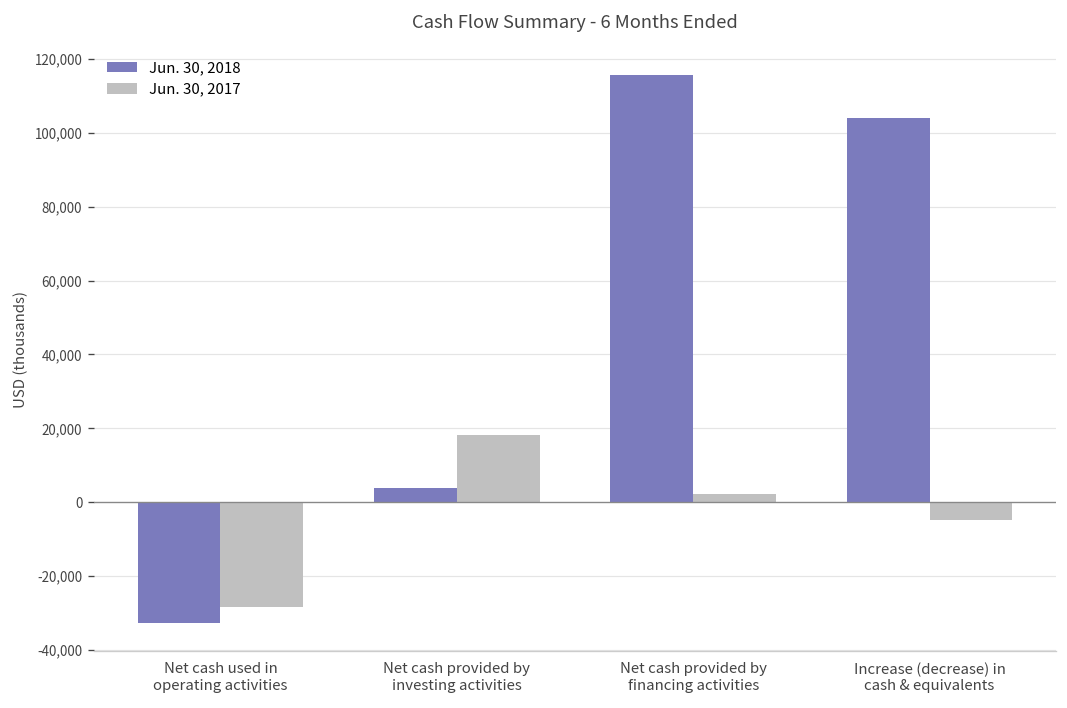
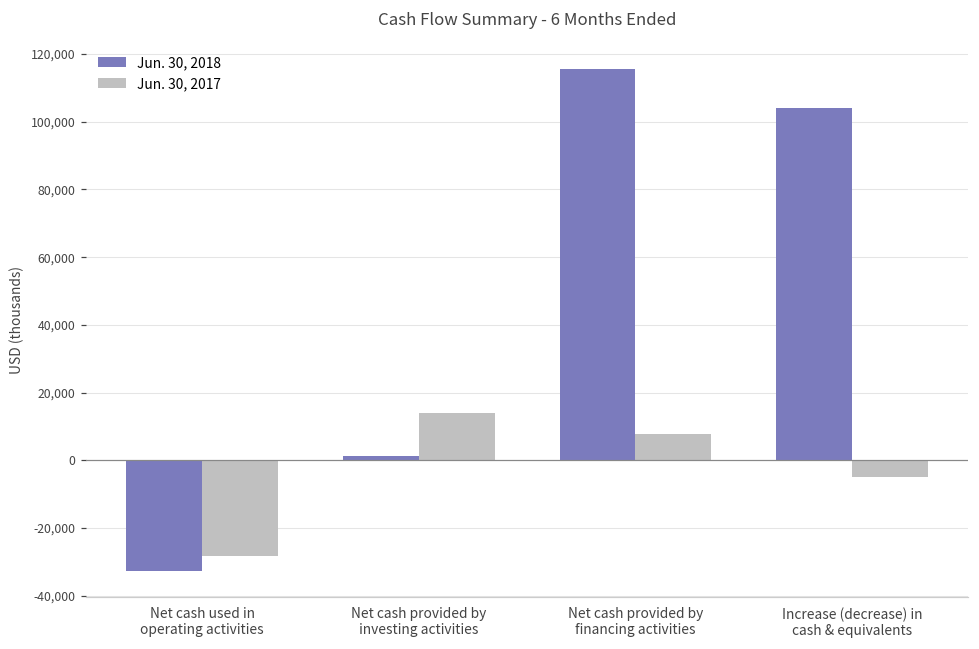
  {
    "Jun. 30, 2018": {
      "Net cash used in operating activities": "-33,000",
-     "Net cash provided by investing activities": "4,000",
+     "Net cash provided by investing activities": "1,000",
      "Net cash provided by financing activities": "116,000",
      "Increase (decrease) in cash & equivalents": "104,000"
    },
    "Jun. 30, 2017": {
      "Net cash used in operating activities": "-28,000",
-     "Net cash provided by investing activities": "18,000",
-     "Net cash provided by financing activities": "2,000",
+     "Net cash provided by investing activities": "14,000",
+     "Net cash provided by financing activities": "8,000",
      "Increase (decrease) in cash & equivalents": "-5,000"
    }
  }
